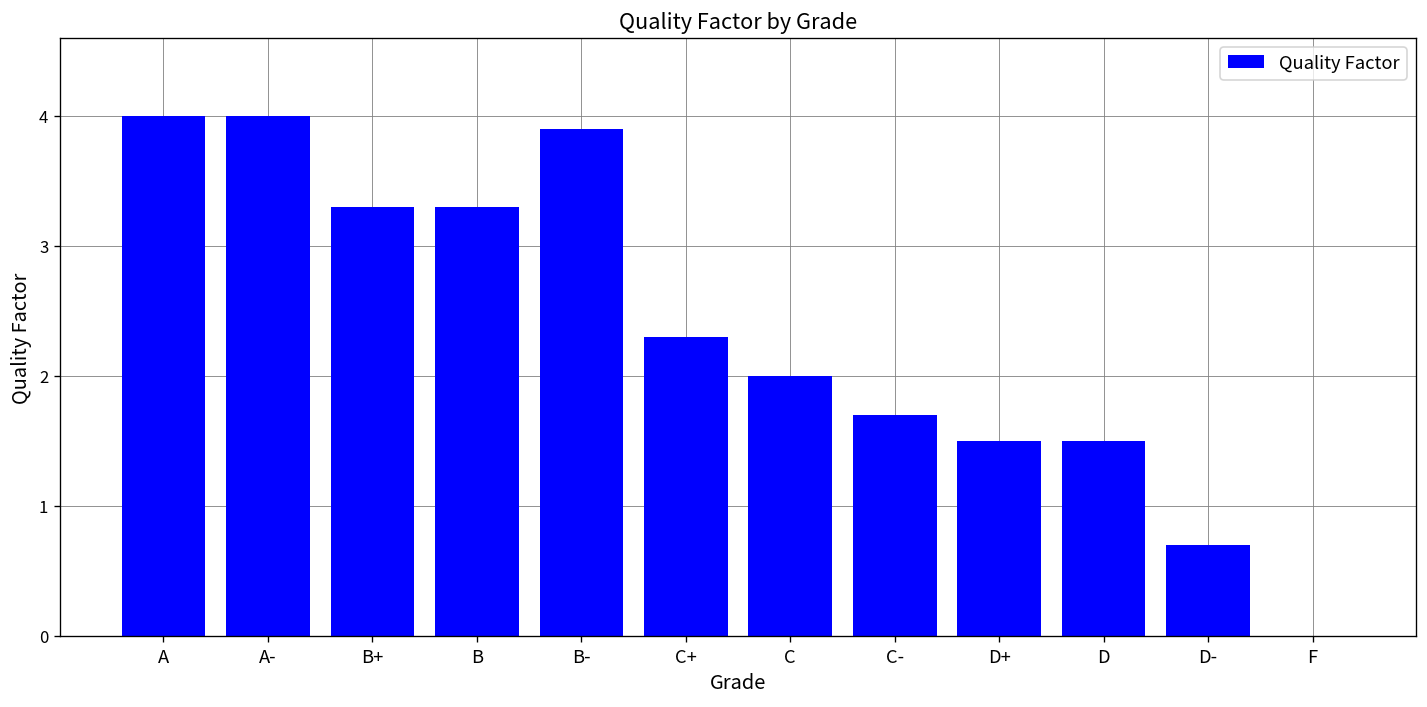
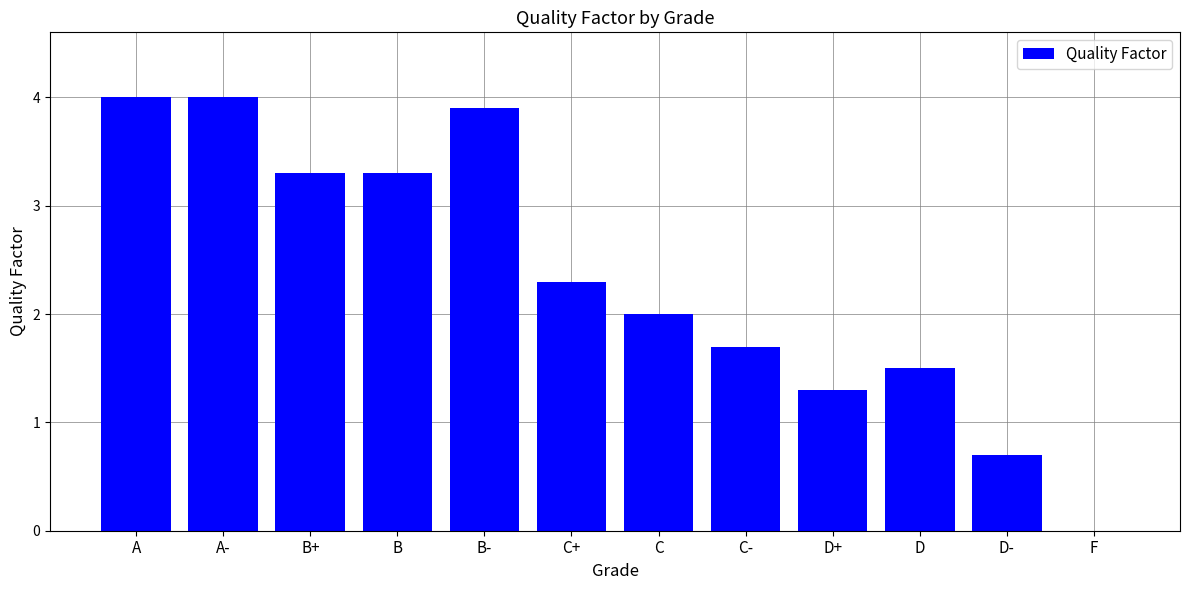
  {
    "A": 4.0,
    "A-": 4.0,
    "B+": 3.3,
    "B": 3.3,
    "B-": 3.9,
    "C+": 2.3,
    "C": 2.0,
    "C-": 1.7,
-   "D+": 1.5,
+   "D+": 1.3,
    "D": 1.5,
    "D-": 0.7,
    "F": 0.0
  }
